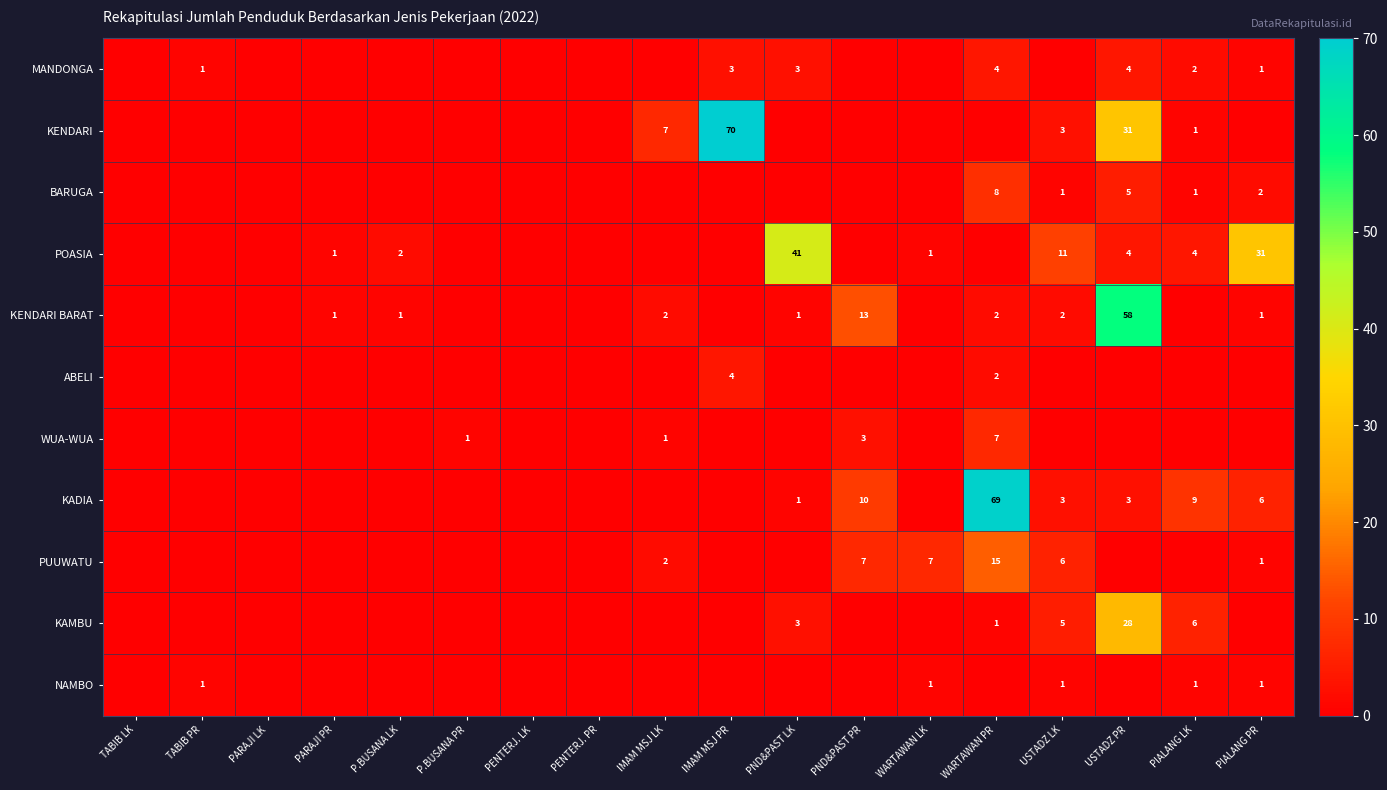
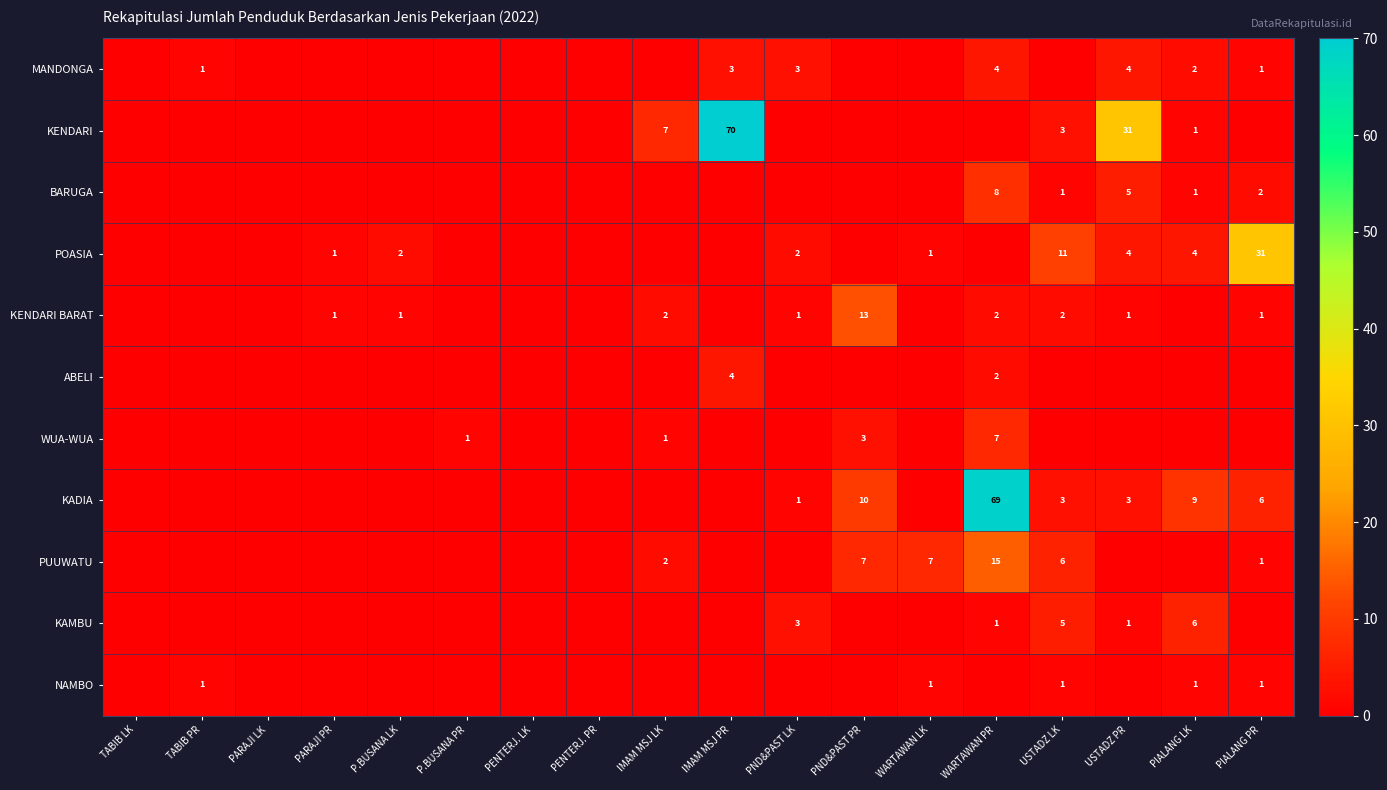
  {
    "MANDONGA": {
      "TABIB PR": 1,
      "IMAM MSJ PR": 3,
      "PND&PAST LK": 3,
      "WARTAWAN PR": 4,
      "USTADZ PR": 4,
      "PIALANG LK": 2,
      "PIALANG PR": 1
    },
    "KENDARI": {
      "IMAM MSJ LK": 7,
      "IMAM MSJ PR": 70,
      "USTADZ LK": 3,
      "USTADZ PR": 31,
      "PIALANG LK": 1
    },
    "BARUGA": {
      "WARTAWAN PR": 8,
      "USTADZ LK": 1,
      "USTADZ PR": 5,
      "PIALANG LK": 1,
      "PIALANG PR": 2
    },
    "POASIA": {
      "PARAJI PR": 1,
      "P.BUSANA LK": 2,
-     "PND&PAST LK": 41,
+     "PND&PAST LK": 2,
      "WARTAWAN LK": 1,
      "USTADZ LK": 11,
      "USTADZ PR": 4,
      "PIALANG LK": 4,
      "PIALANG PR": 31
    },
    "KENDARI BARAT": {
      "PARAJI PR": 1,
      "P.BUSANA LK": 1,
      "IMAM MSJ LK": 2,
      "PND&PAST LK": 1,
      "PND&PAST PR": 13,
      "WARTAWAN PR": 2,
      "USTADZ LK": 2,
-     "USTADZ PR": 58,
+     "USTADZ PR": 1,
      "PIALANG PR": 1
    },
    "ABELI": {
      "IMAM MSJ PR": 4,
      "WARTAWAN PR": 2
    },
    "WUA-WUA": {
      "P.BUSANA PR": 1,
      "IMAM MSJ LK": 1,
      "PND&PAST PR": 3,
      "WARTAWAN PR": 7
    },
    "KADIA": {
      "PND&PAST LK": 1,
      "PND&PAST PR": 10,
      "WARTAWAN PR": 69,
      "USTADZ LK": 3,
      "USTADZ PR": 3,
      "PIALANG LK": 9,
      "PIALANG PR": 6
    },
    "PUUWATU": {
      "IMAM MSJ LK": 2,
      "PND&PAST PR": 7,
      "WARTAWAN LK": 7,
      "WARTAWAN PR": 15,
      "USTADZ LK": 6,
      "PIALANG PR": 1
    },
    "KAMBU": {
      "PND&PAST LK": 3,
      "WARTAWAN PR": 1,
      "USTADZ LK": 5,
-     "USTADZ PR": 28,
+     "USTADZ PR": 1,
      "PIALANG LK": 6
    },
    "NAMBO": {
      "TABIB PR": 1,
      "WARTAWAN LK": 1,
      "USTADZ LK": 1,
      "PIALANG LK": 1,
      "PIALANG PR": 1
    }
  }
